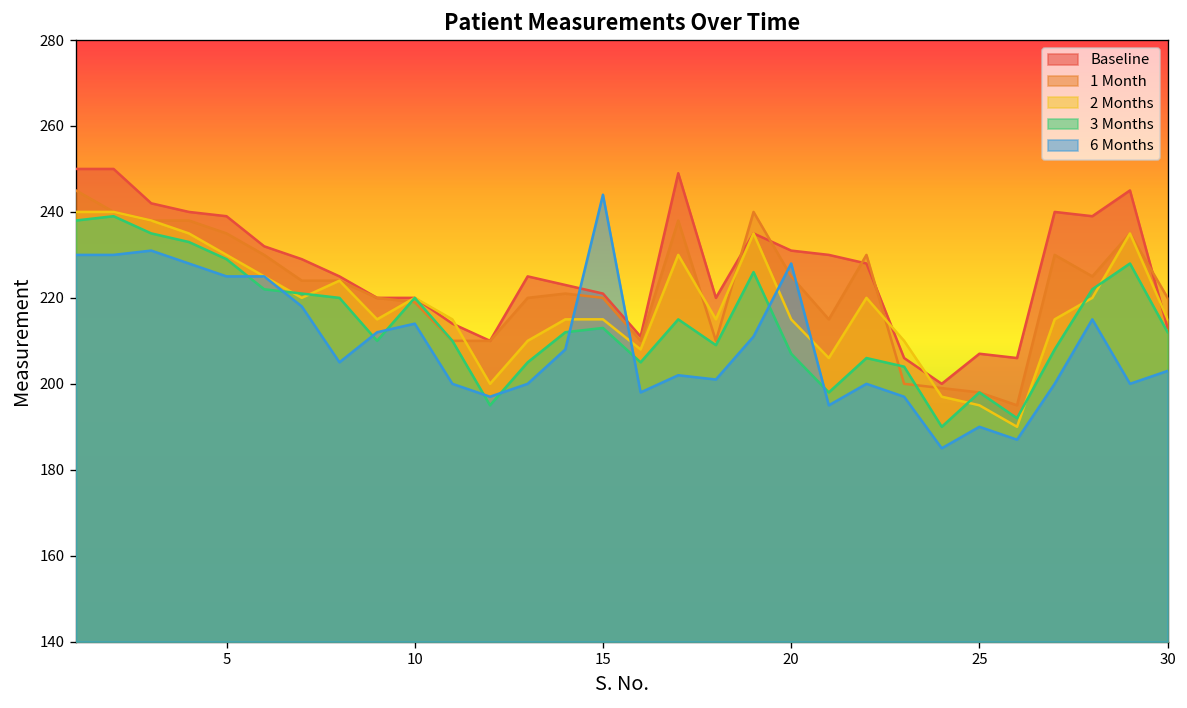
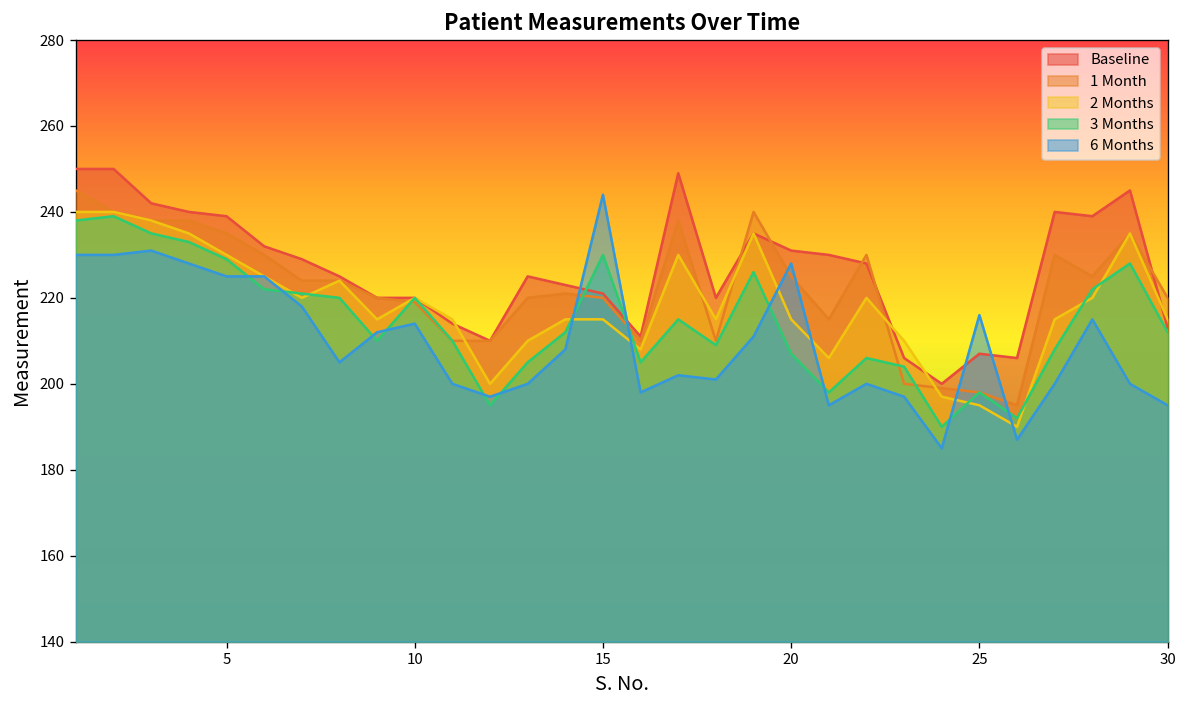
  {
    "3 Months": {
      "5": 229,
-     "15": 213,
+     "15": 230,
      "20": 207,
      "30": 212
    },
    "6 Months": {
      "5": 225,
      "10": 214,
      "15": 244,
      "20": 228,
-     "25": 190,
-     "30": 203
+     "25": 216,
+     "30": 195
    }
  }
